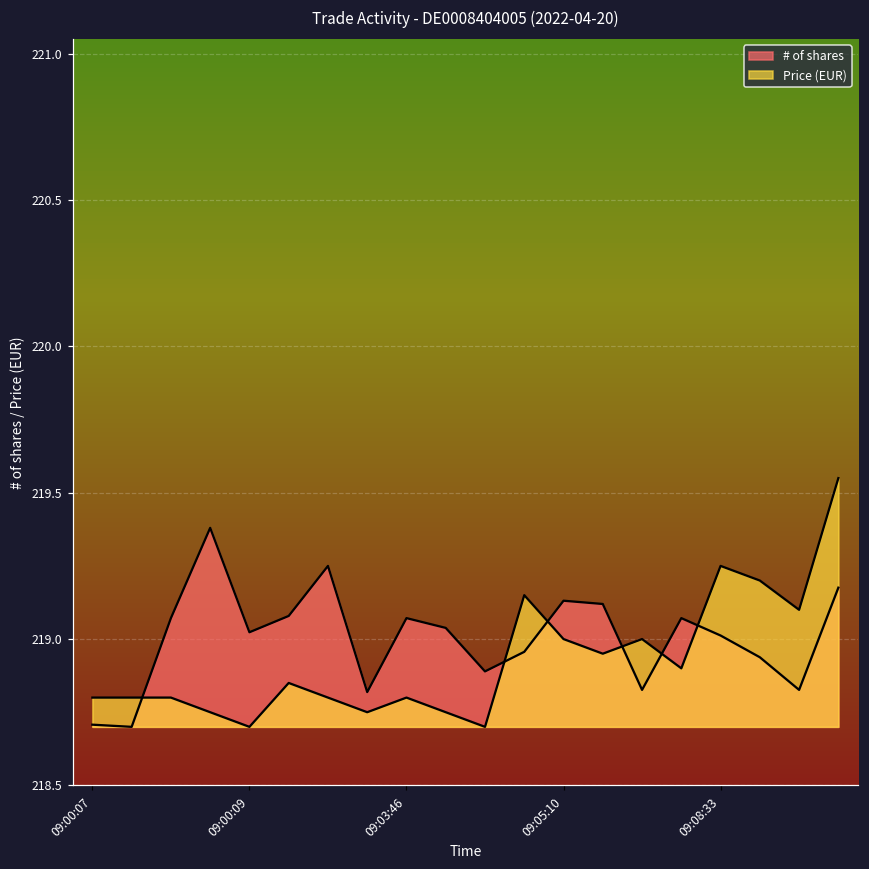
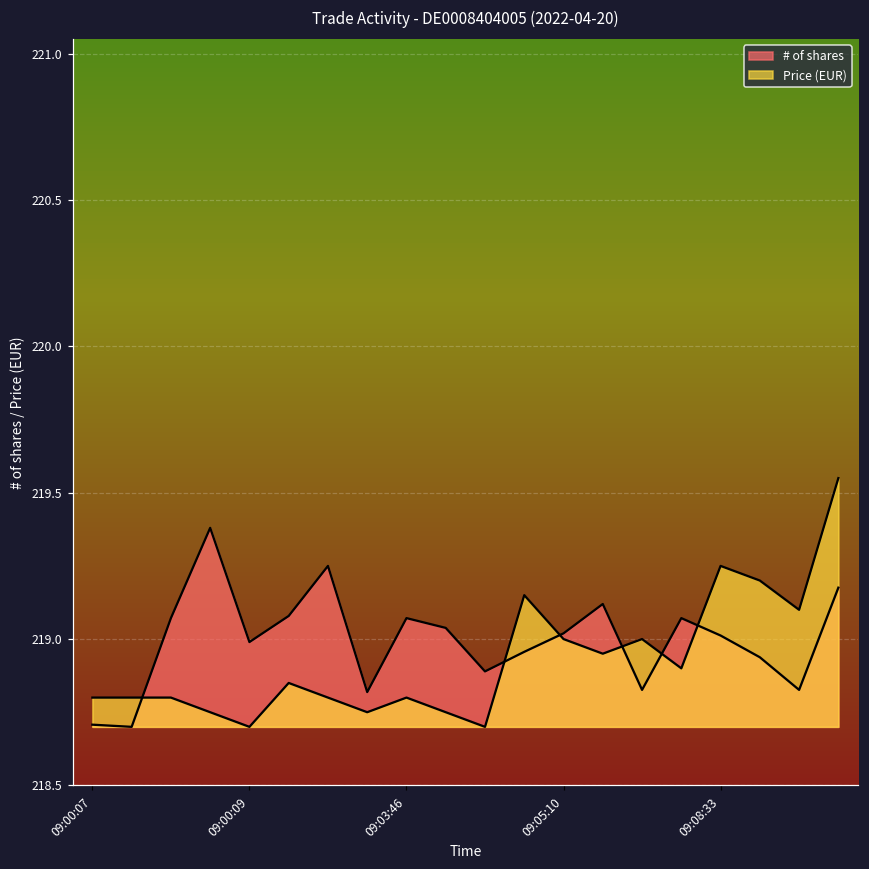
  {
    "# of shares": {
-     "09:00:09": 219.02,
-     "09:05:10": 219.13,
+     "09:00:09": 218.99,
+     "09:05:10": 219.02,
      "09:08:33": 219.01
    },
    "Price (EUR)": {
      "09:00:09": 218.70,
      "09:05:10": 219.00,
      "09:08:33": 219.25
    }
  }
